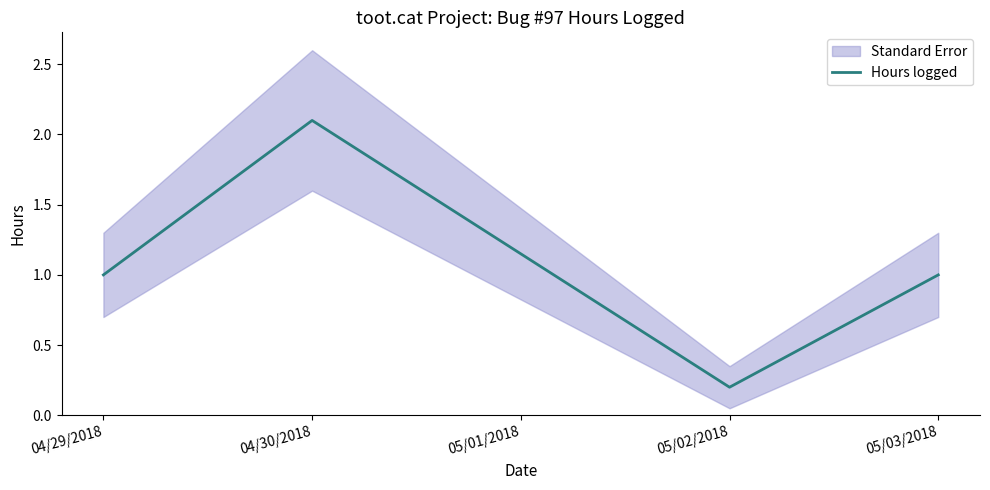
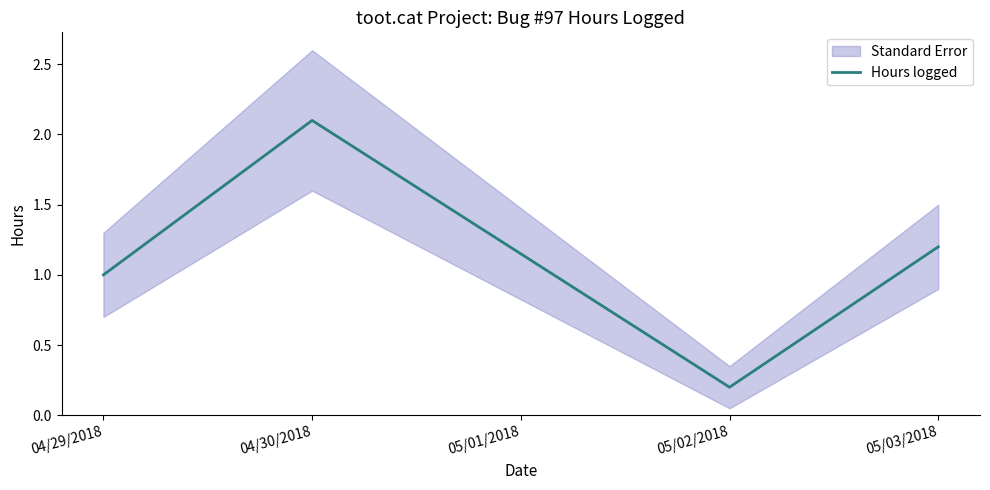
  {
    "Hours logged": {
      "04/29/2018": 1.0,
      "04/30/2018": 2.1,
      "05/02/2018": 0.2,
-     "05/03/2018": 1.0
+     "05/03/2018": 1.2
    }
  }
